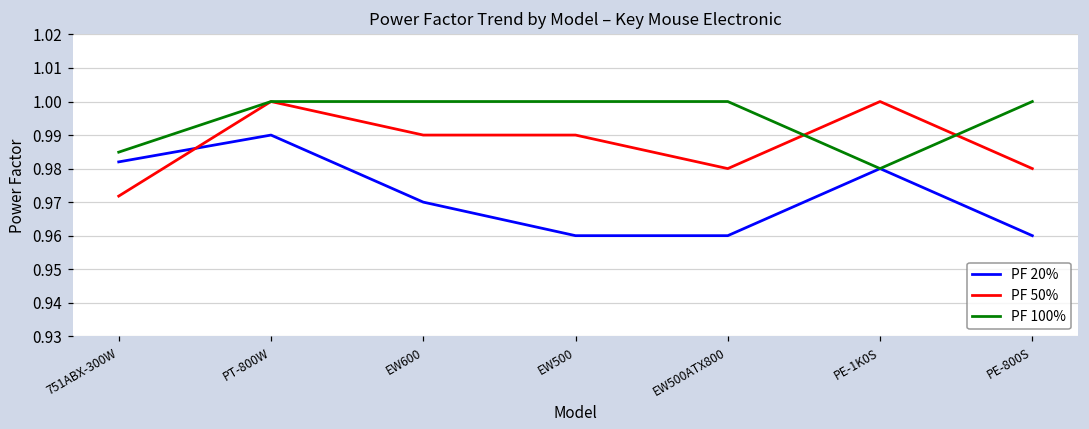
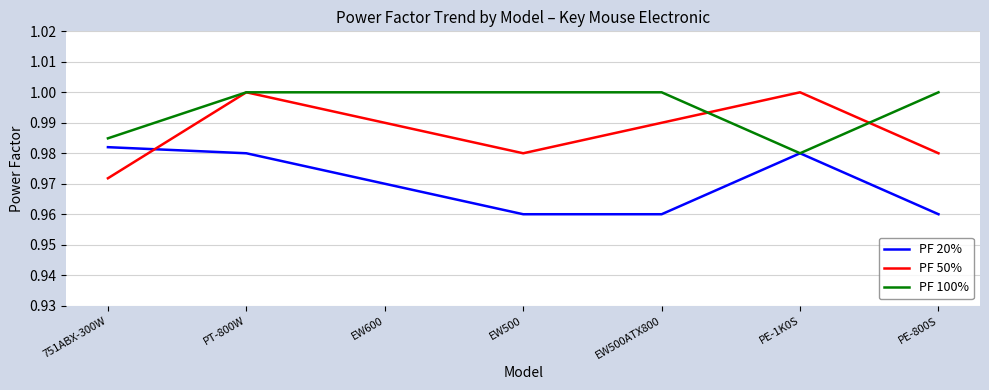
  {
    "PF 20%": {
      "751ABX-300W": 0.982,
-     "PT-800W": 0.99,
+     "PT-800W": 0.98,
      "EW600": 0.97,
      "EW500": 0.96,
      "EW500ATX800": 0.96,
      "PE-800S": 0.96
    },
    "PF 50%": {
      "751ABX-300W": 0.972,
      "EW600": 0.99,
-     "EW500": 0.99,
-     "EW500ATX800": 0.98,
+     "EW500": 0.98,
+     "EW500ATX800": 0.99,
      "PE-1K0S": 1.00,
      "PE-800S": 0.98
    },
    "PF 100%": {
      "751ABX-300W": 0.985,
      "EW600": 1.00,
      "EW500": 1.00,
      "EW500ATX800": 1.00,
      "PE-800S": 1.00
    }
  }
